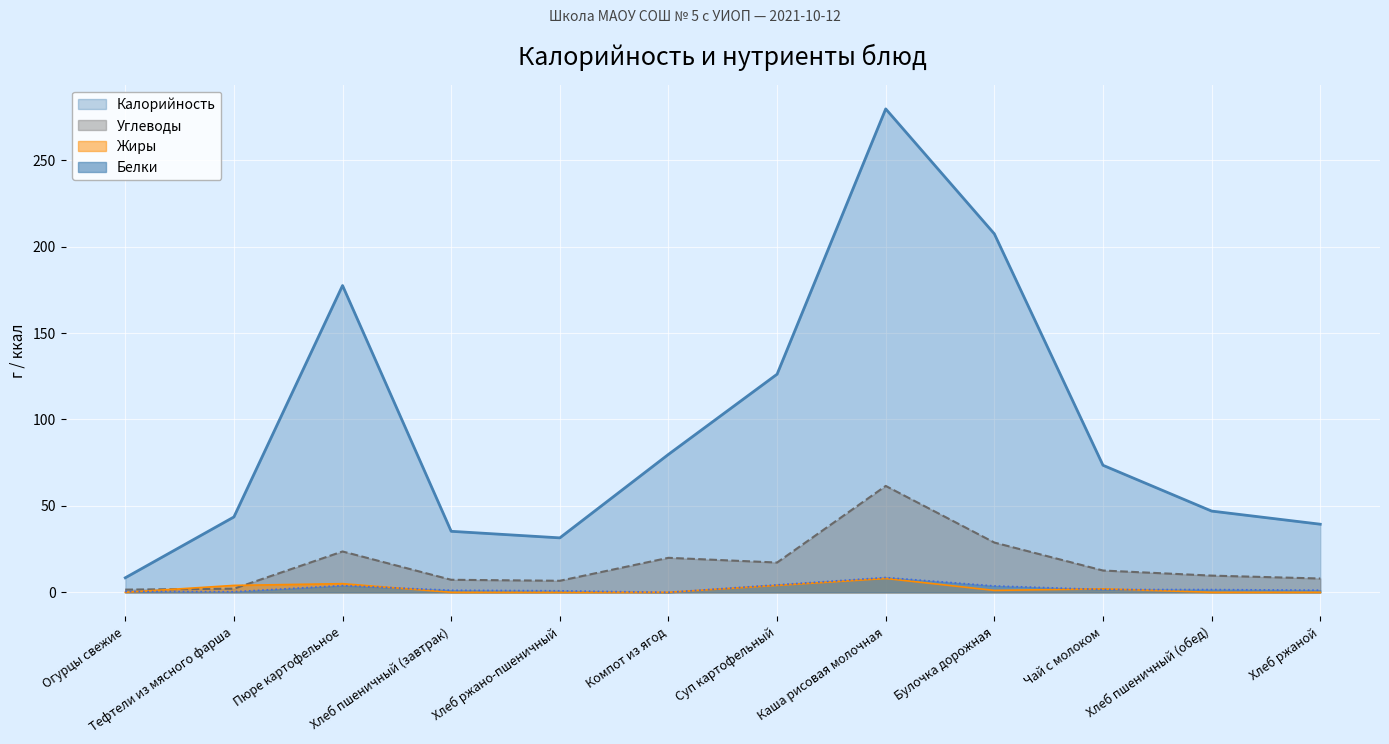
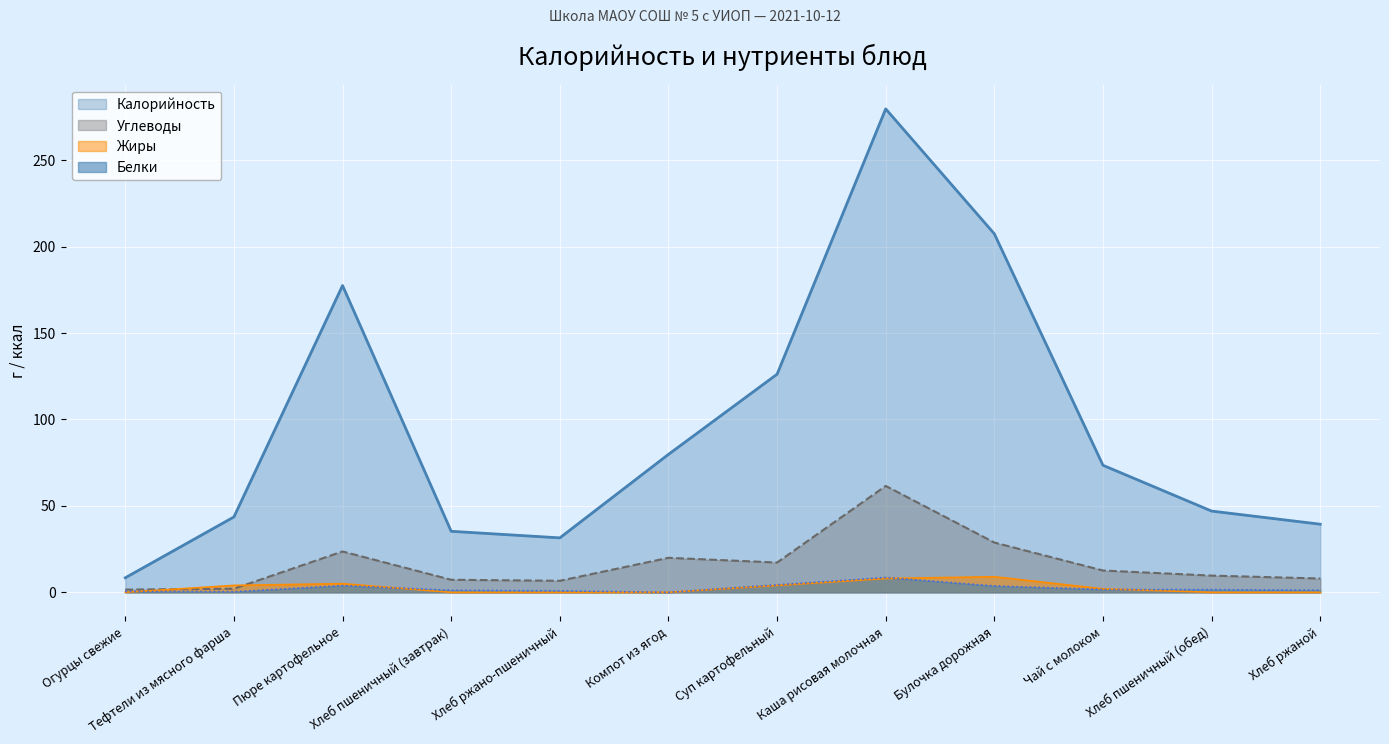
  {
    "Жиры": {
      "Тефтели из мясного фарша": 4,
-     "Булочка дорожная": 1,
+     "Булочка дорожная": 9,
      "Хлеб пшеничный (обед)": 0
    }
  }
